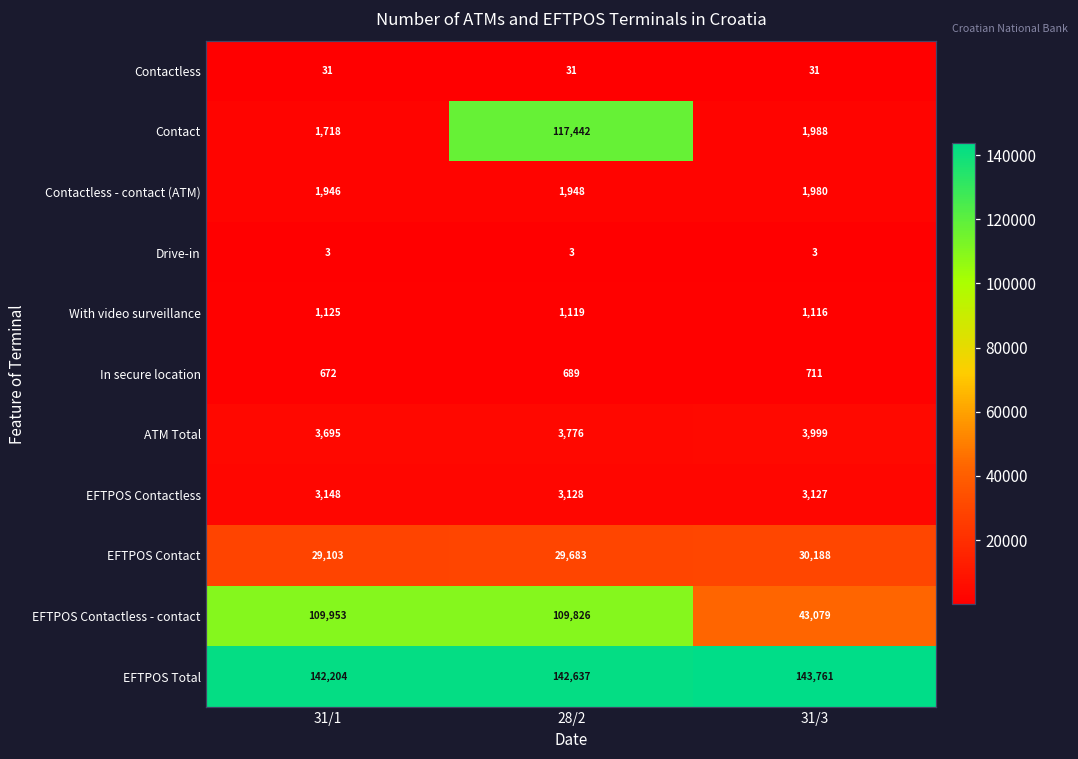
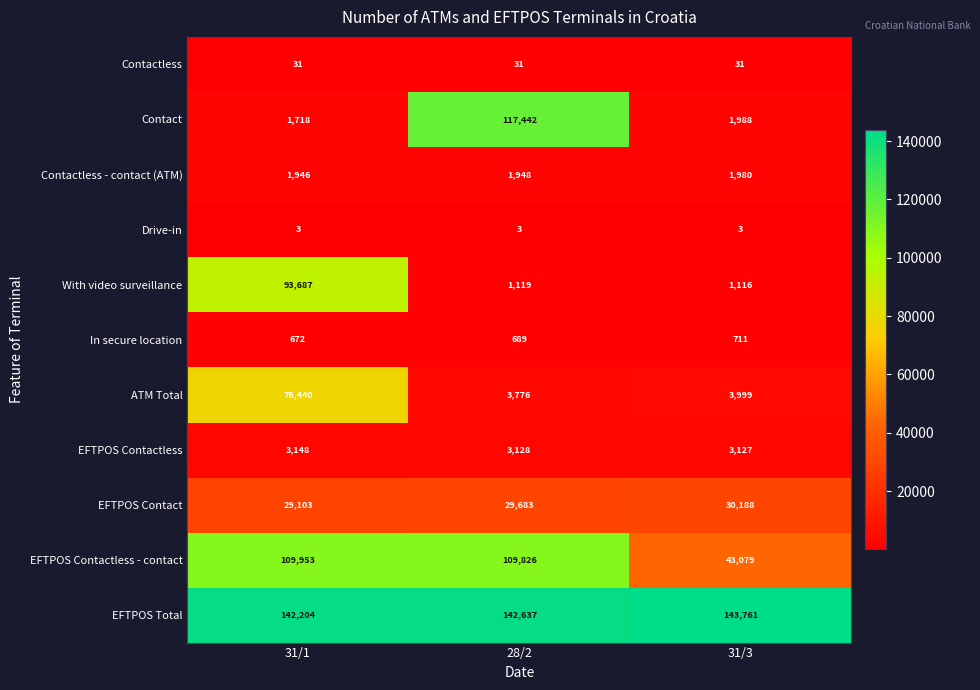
  {
    "Contactless": {
      "31/1": "31",
      "28/2": "31",
      "31/3": "31"
    },
    "Contact": {
      "31/1": "1,718",
      "28/2": "117,442",
      "31/3": "1,988"
    },
    "Contactless - contact (ATM)": {
      "31/1": "1,946",
      "28/2": "1,948",
      "31/3": "1,980"
    },
    "Drive-in": {
      "31/1": "3",
      "28/2": "3",
      "31/3": "3"
    },
    "With video surveillance": {
-     "31/1": "1,125",
+     "31/1": "93,687",
      "28/2": "1,119",
      "31/3": "1,116"
    },
    "In secure location": {
      "31/1": "672",
      "28/2": "689",
      "31/3": "711"
    },
    "ATM Total": {
-     "31/1": "3,695",
+     "31/1": "76,440",
      "28/2": "3,776",
      "31/3": "3,999"
    },
    "EFTPOS Contactless": {
      "31/1": "3,148",
      "28/2": "3,128",
      "31/3": "3,127"
    },
    "EFTPOS Contact": {
      "31/1": "29,103",
      "28/2": "29,683",
      "31/3": "30,188"
    },
    "EFTPOS Contactless - contact": {
      "31/1": "109,953",
      "28/2": "109,826",
      "31/3": "43,079"
    },
    "EFTPOS Total": {
      "31/1": "142,204",
      "28/2": "142,637",
      "31/3": "143,761"
    }
  }
